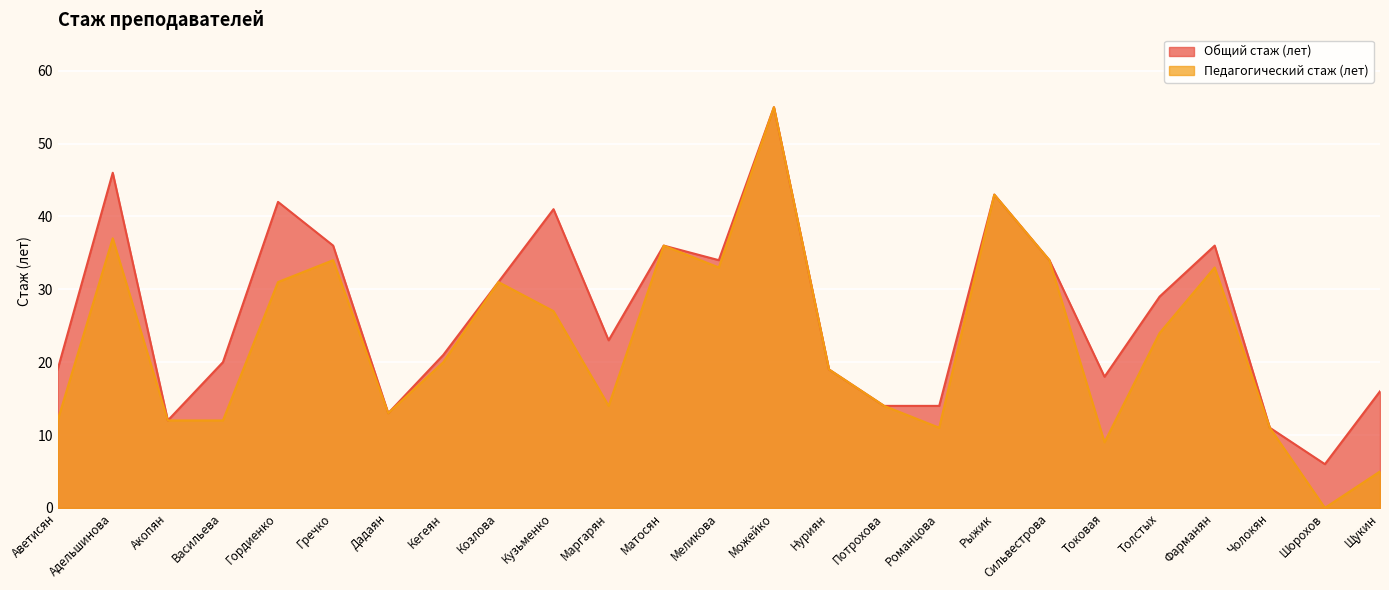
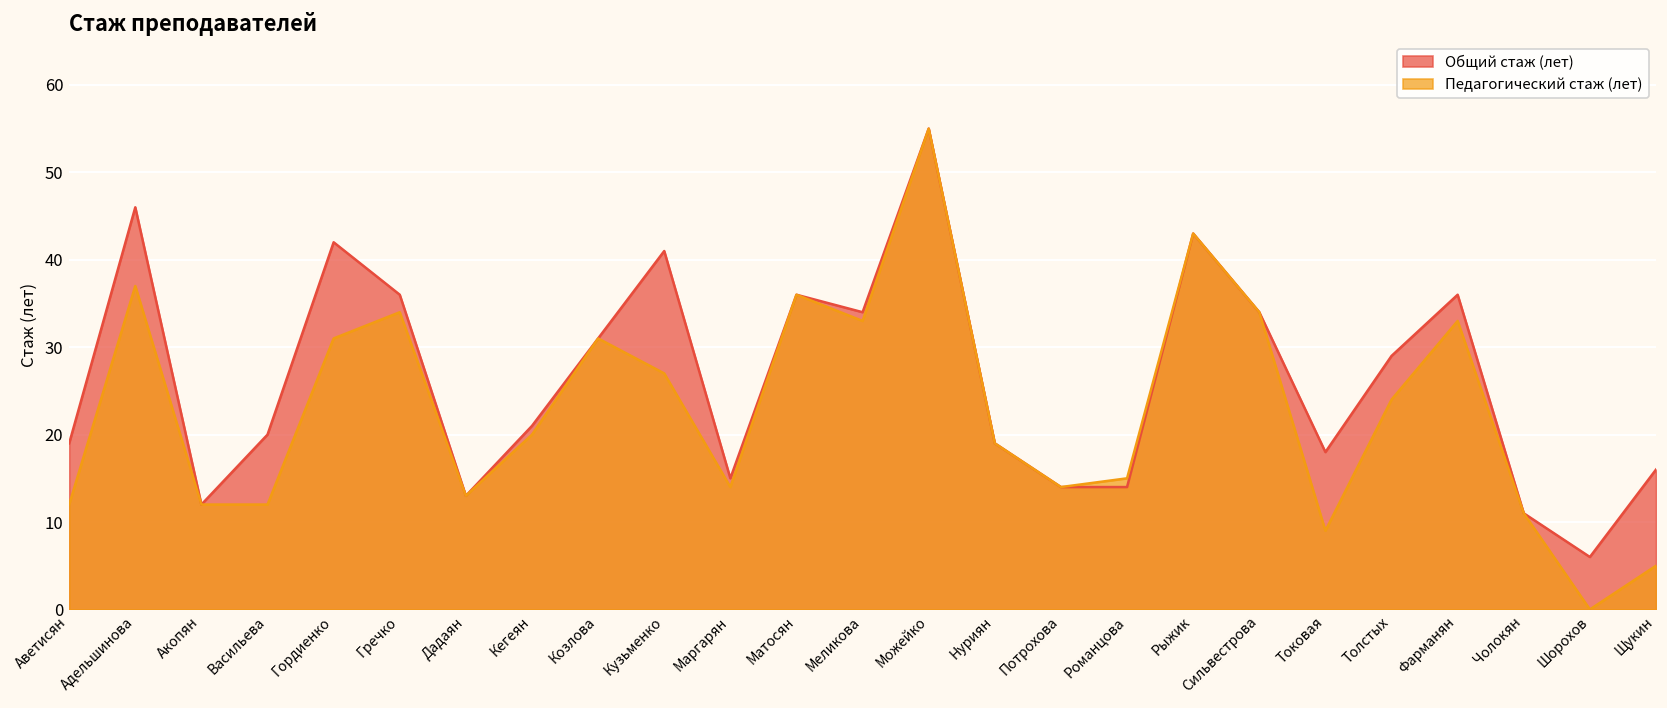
  {
    "Общий стаж (лет)": {
      "Аветисян": 19,
      "Адельшинова": 46,
      "Васильева": 20,
      "Гордиенко": 42,
      "Гречко": 36,
      "Кегеян": 21,
      "Кузьменко": 41,
-     "Маргарян": 23,
+     "Маргарян": 15,
      "Меликова": 34,
      "Романцова": 14,
      "Токовая": 18,
      "Толстых": 29,
      "Фарманян": 36,
      "Шорохов": 6,
      "Щукин": 16
    },
    "Педагогический стаж (лет)": {
      "Аветисян": 12,
      "Адельшинова": 37,
      "Васильева": 12,
      "Гордиенко": 31,
      "Гречко": 34,
      "Кегеян": 20,
      "Кузьменко": 27,
      "Маргарян": 14,
      "Меликова": 33,
-     "Романцова": 11,
+     "Романцова": 15,
      "Токовая": 9,
      "Толстых": 24,
      "Фарманян": 33,
      "Шорохов": 0,
      "Щукин": 5
    }
  }
